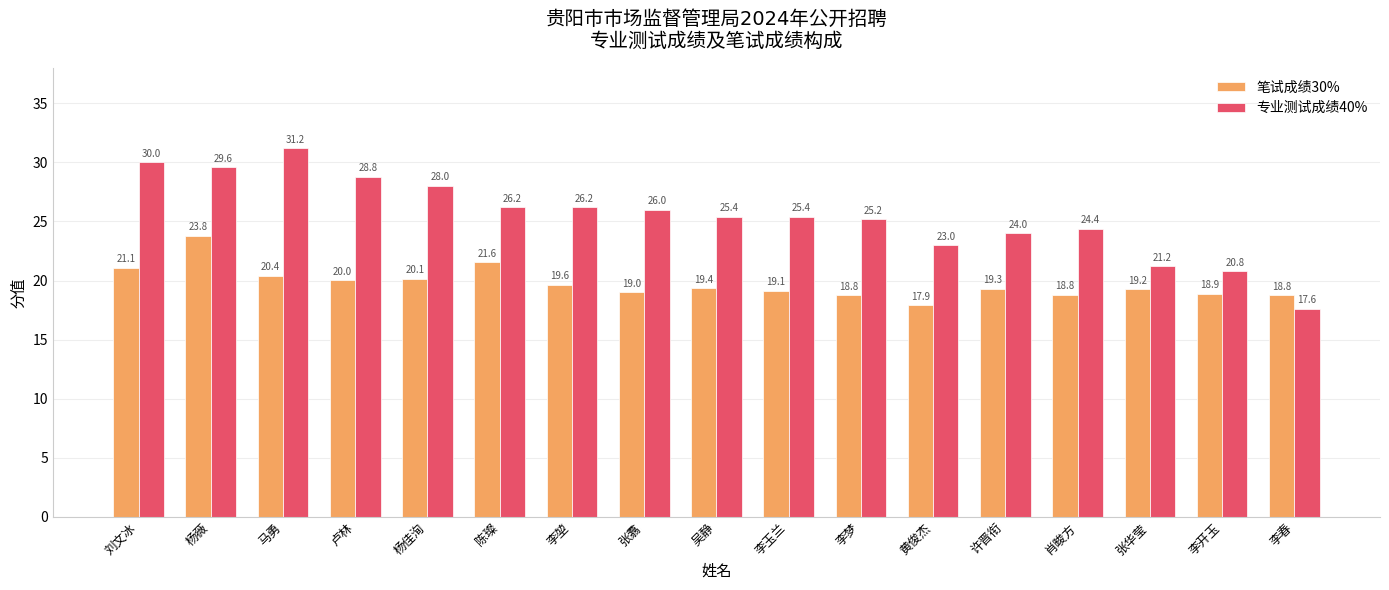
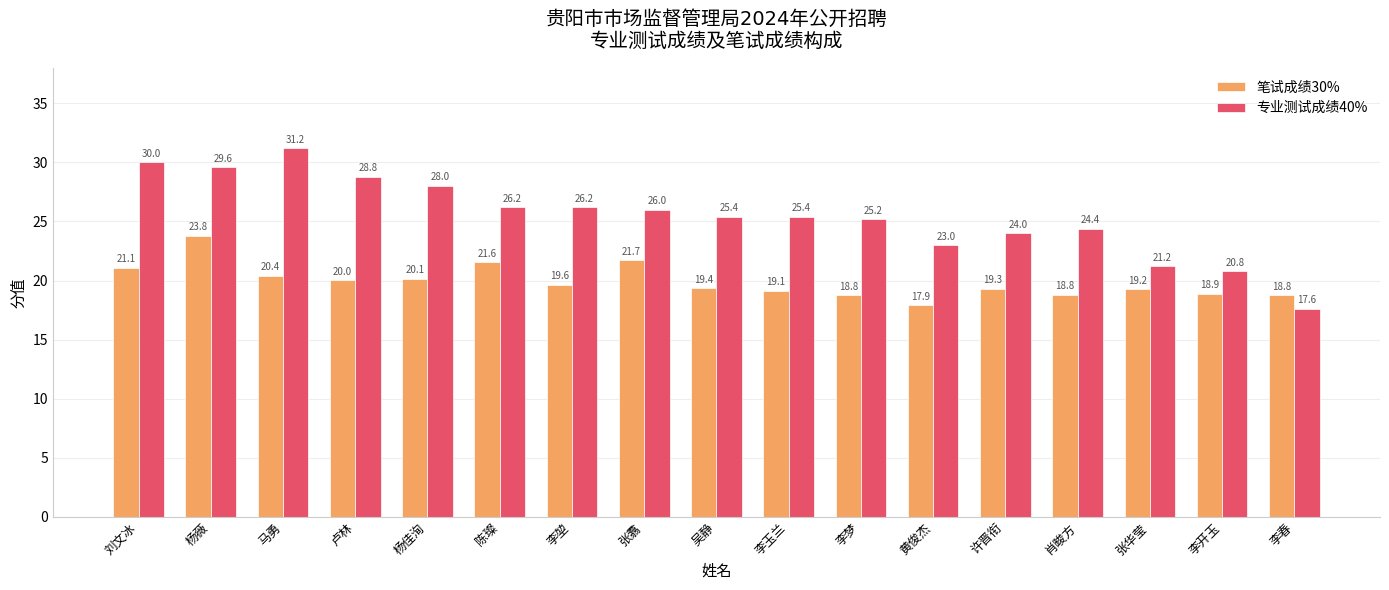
  {
    "笔试成绩30%": {
      "刘文冰": 21.1,
      "杨薇": 23.8,
      "马勇": 20.4,
      "卢林": 20.0,
      "杨佳洵": 20.1,
      "陈璨": 21.6,
      "李堃": 19.6,
-     "张翥": 19.0,
+     "张翥": 21.7,
      "吴静": 19.4,
      "李玉兰": 19.1,
      "李梦": 18.8,
      "黄俊杰": 17.9,
      "许晋衔": 19.3,
      "肖畯方": 18.8,
      "张华莹": 19.2,
      "李开玉": 18.9,
      "李春": 18.8
    },
    "专业测试成绩40%": {
      "刘文冰": 30.0,
      "杨薇": 29.6,
      "马勇": 31.2,
      "卢林": 28.8,
      "杨佳洵": 28.0,
      "陈璨": 26.2,
      "李堃": 26.2,
      "张翥": 26.0,
      "吴静": 25.4,
      "李玉兰": 25.4,
      "李梦": 25.2,
      "黄俊杰": 23.0,
      "许晋衔": 24.0,
      "肖畯方": 24.4,
      "张华莹": 21.2,
      "李开玉": 20.8,
      "李春": 17.6
    }
  }
